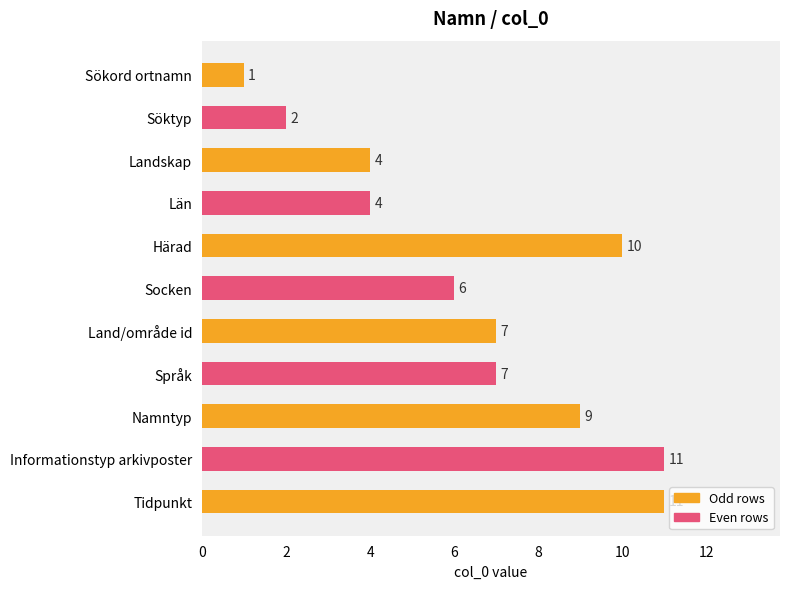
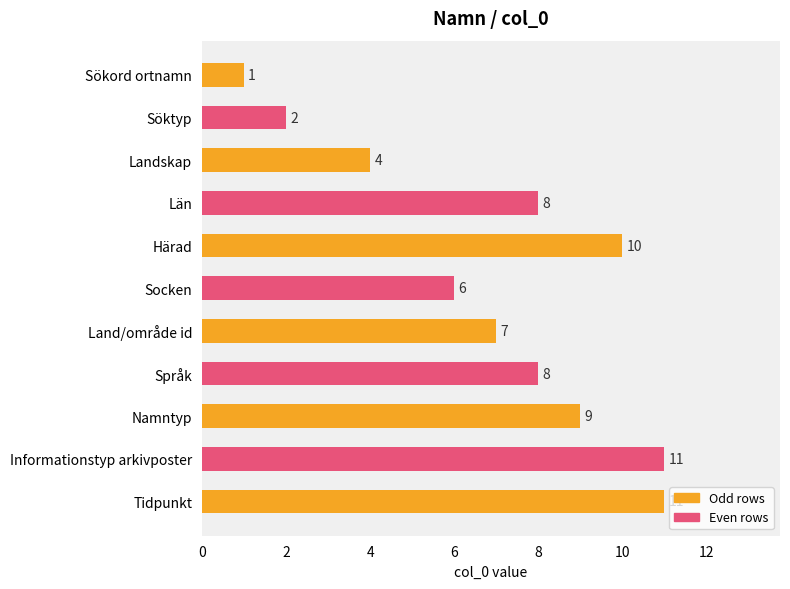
  {
    "Sökord ortnamn": 1,
    "Söktyp": 2,
    "Landskap": 4,
-   "Län": 4,
+   "Län": 8,
    "Härad": 10,
    "Socken": 6,
    "Land/område id": 7,
-   "Språk": 7,
+   "Språk": 8,
    "Namntyp": 9,
    "Informationstyp arkivposter": 11
  }
